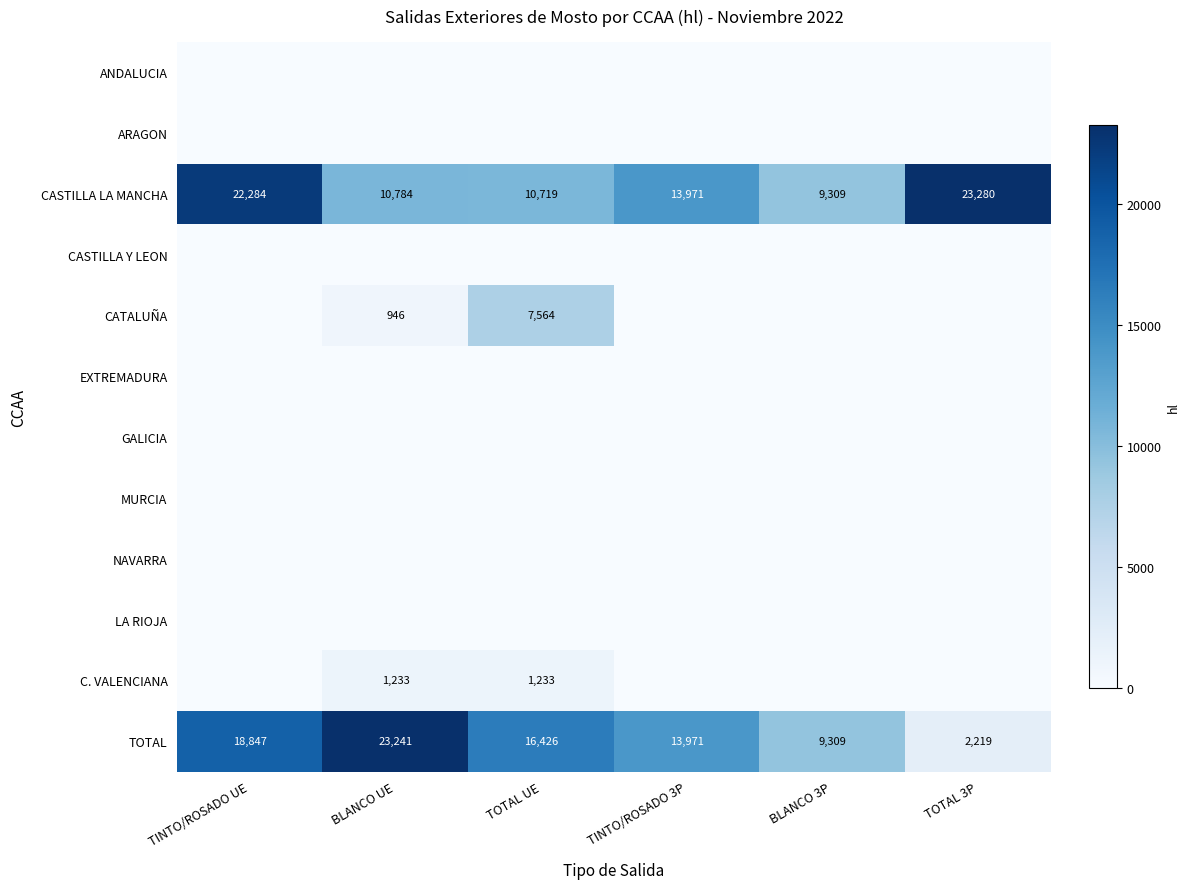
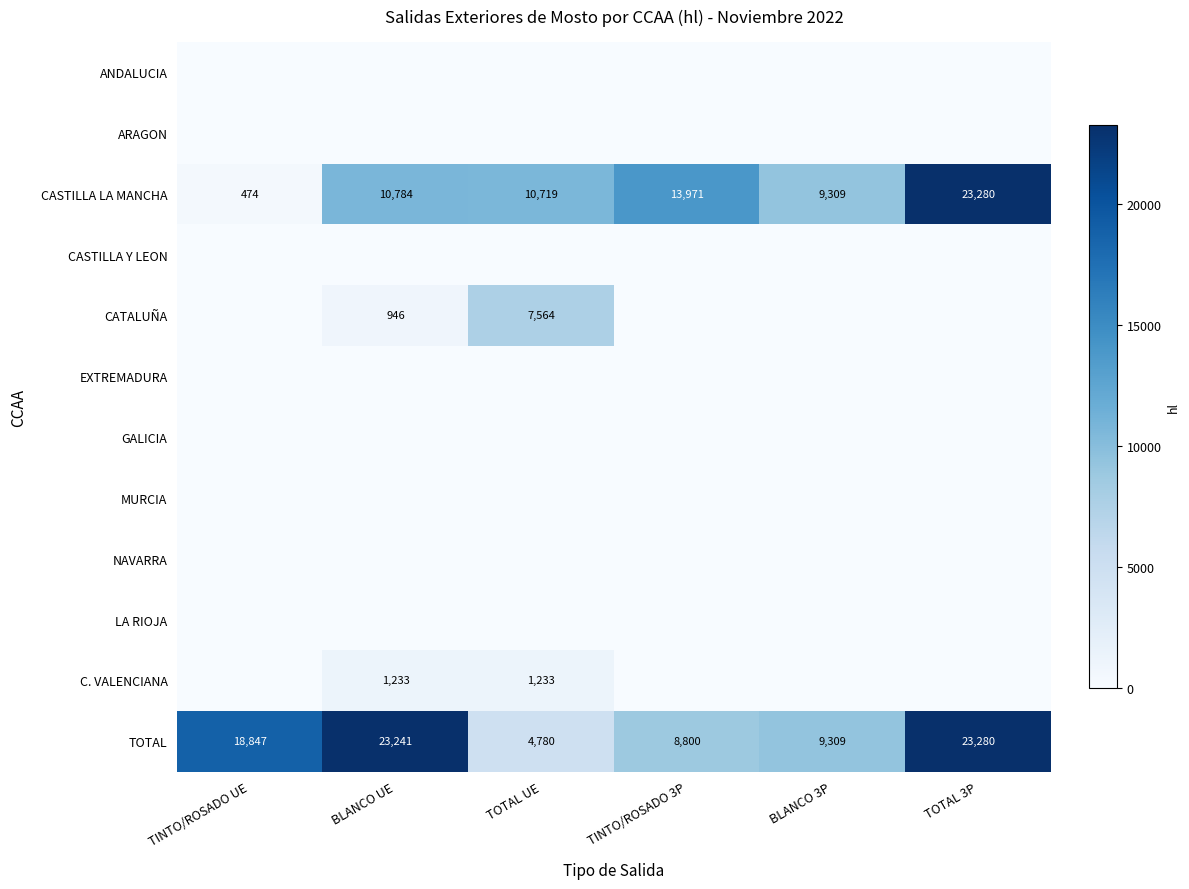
  {
    "CASTILLA LA MANCHA": {
-     "TINTO/ROSADO UE": "22,284",
+     "TINTO/ROSADO UE": "474",
      "BLANCO UE": "10,784",
      "TOTAL UE": "10,719",
      "TINTO/ROSADO 3P": "13,971",
      "BLANCO 3P": "9,309",
      "TOTAL 3P": "23,280"
    },
    "CATALUÑA": {
      "BLANCO UE": "946",
      "TOTAL UE": "7,564"
    },
    "C. VALENCIANA": {
      "BLANCO UE": "1,233",
      "TOTAL UE": "1,233"
    },
    "TOTAL": {
      "TINTO/ROSADO UE": "18,847",
      "BLANCO UE": "23,241",
-     "TOTAL UE": "16,426",
-     "TINTO/ROSADO 3P": "13,971",
+     "TOTAL UE": "4,780",
+     "TINTO/ROSADO 3P": "8,800",
      "BLANCO 3P": "9,309",
-     "TOTAL 3P": "2,219"
+     "TOTAL 3P": "23,280"
    }
  }
